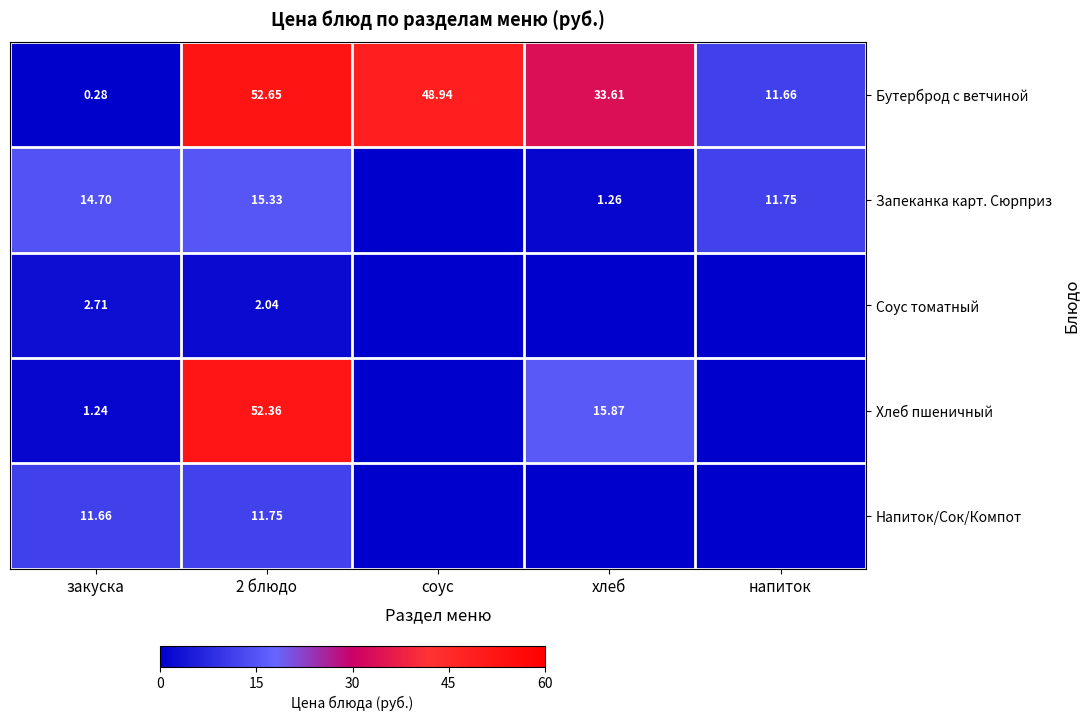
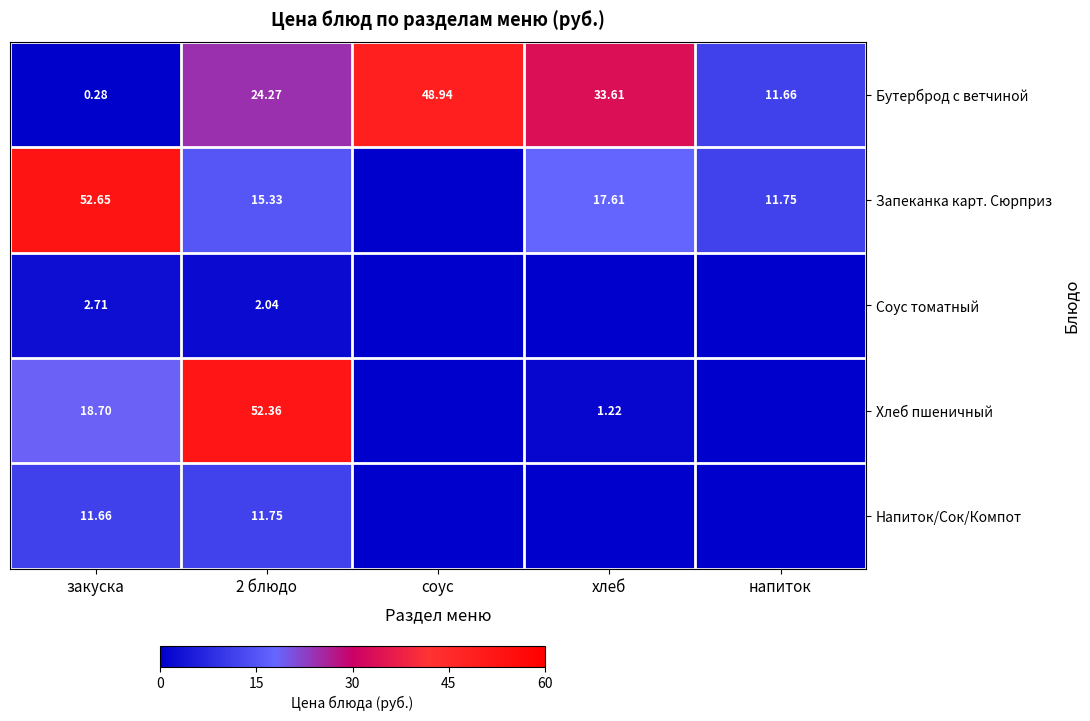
  {
    "Бутерброд с ветчиной": {
      "закуска": 0.28,
-     "2 блюдо": 52.65,
+     "2 блюдо": 24.27,
      "соус": 48.94,
      "хлеб": 33.61,
      "напиток": 11.66
    },
    "Запеканка карт. Сюрприз": {
-     "закуска": 14.70,
+     "закуска": 52.65,
      "2 блюдо": 15.33,
-     "хлеб": 1.26,
+     "хлеб": 17.61,
      "напиток": 11.75
    },
    "Соус томатный": {
      "закуска": 2.71,
      "2 блюдо": 2.04
    },
    "Хлеб пшеничный": {
-     "закуска": 1.24,
+     "закуска": 18.70,
      "2 блюдо": 52.36,
-     "хлеб": 15.87
+     "хлеб": 1.22
    },
    "Напиток/Сок/Компот": {
      "закуска": 11.66,
      "2 блюдо": 11.75
    }
  }
